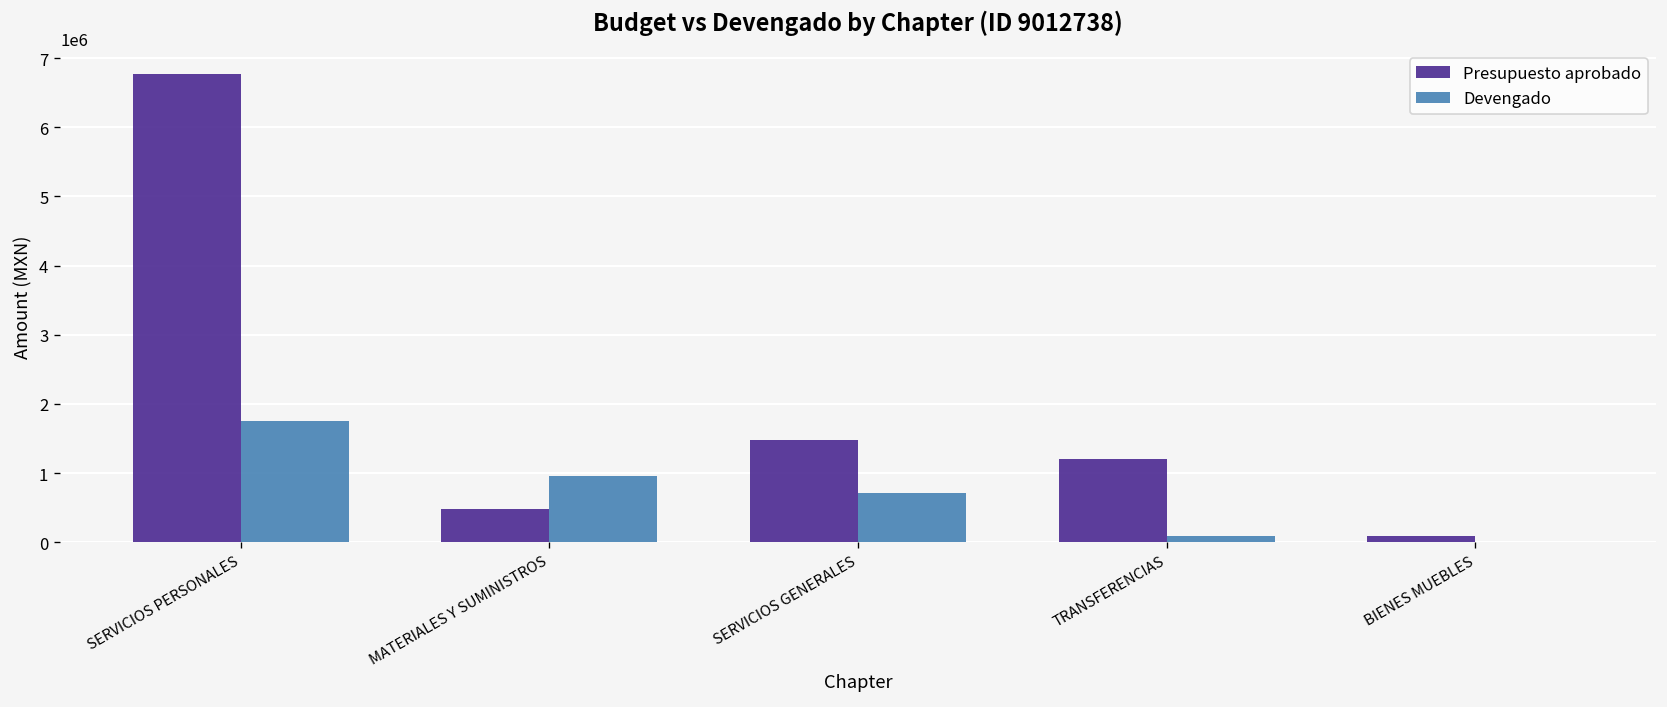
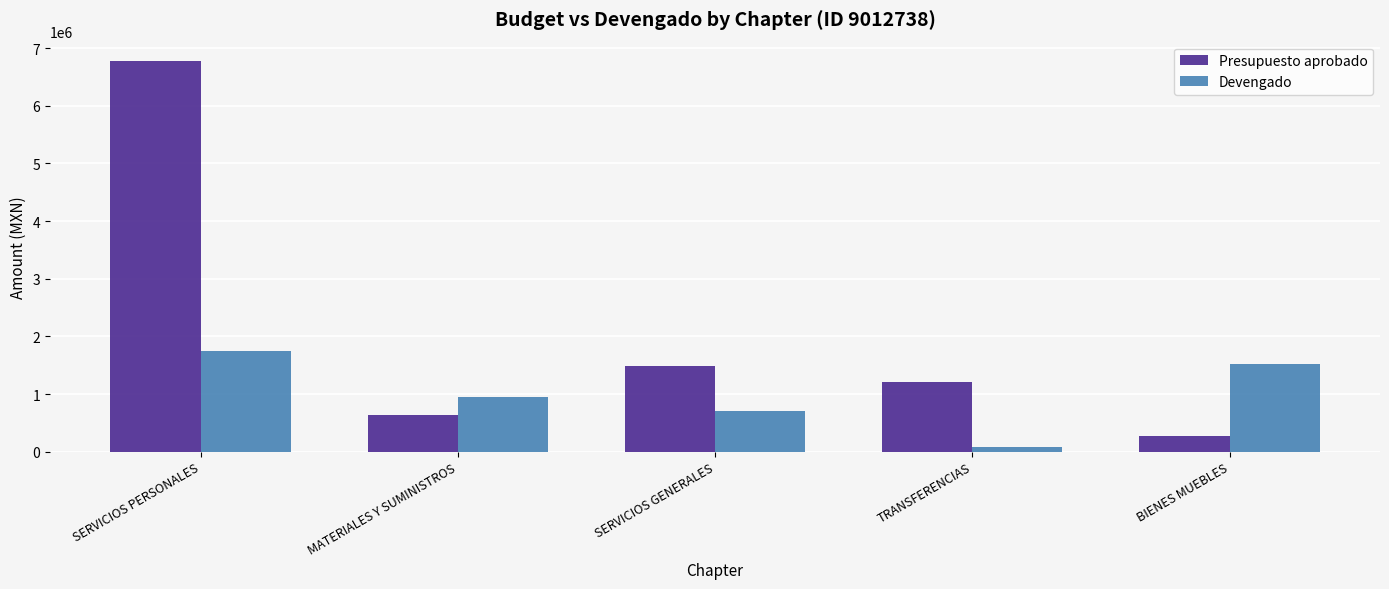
  {
    "Presupuesto aprobado": {
      "SERVICIOS PERSONALES": 6800000,
-     "MATERIALES Y SUMINISTROS": 500000,
+     "MATERIALES Y SUMINISTROS": 600000,
      "SERVICIOS GENERALES": 1500000,
      "TRANSFERENCIAS": 1200000,
-     "BIENES MUEBLES": 100000
+     "BIENES MUEBLES": 300000
    },
    "Devengado": {
      "SERVICIOS PERSONALES": 1700000,
      "MATERIALES Y SUMINISTROS": 1000000,
      "SERVICIOS GENERALES": 700000,
      "TRANSFERENCIAS": 100000,
-     "BIENES MUEBLES": 0
+     "BIENES MUEBLES": 1500000
    }
  }
